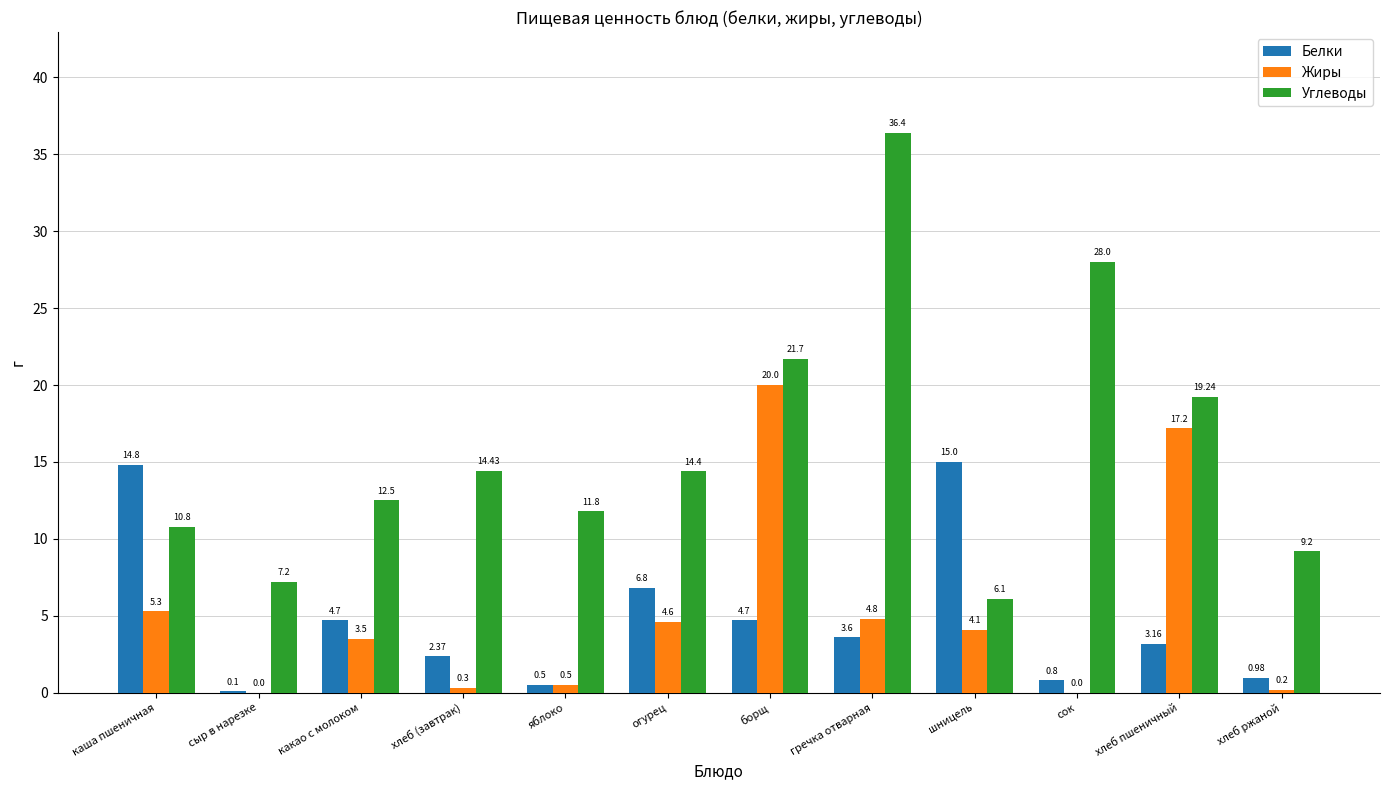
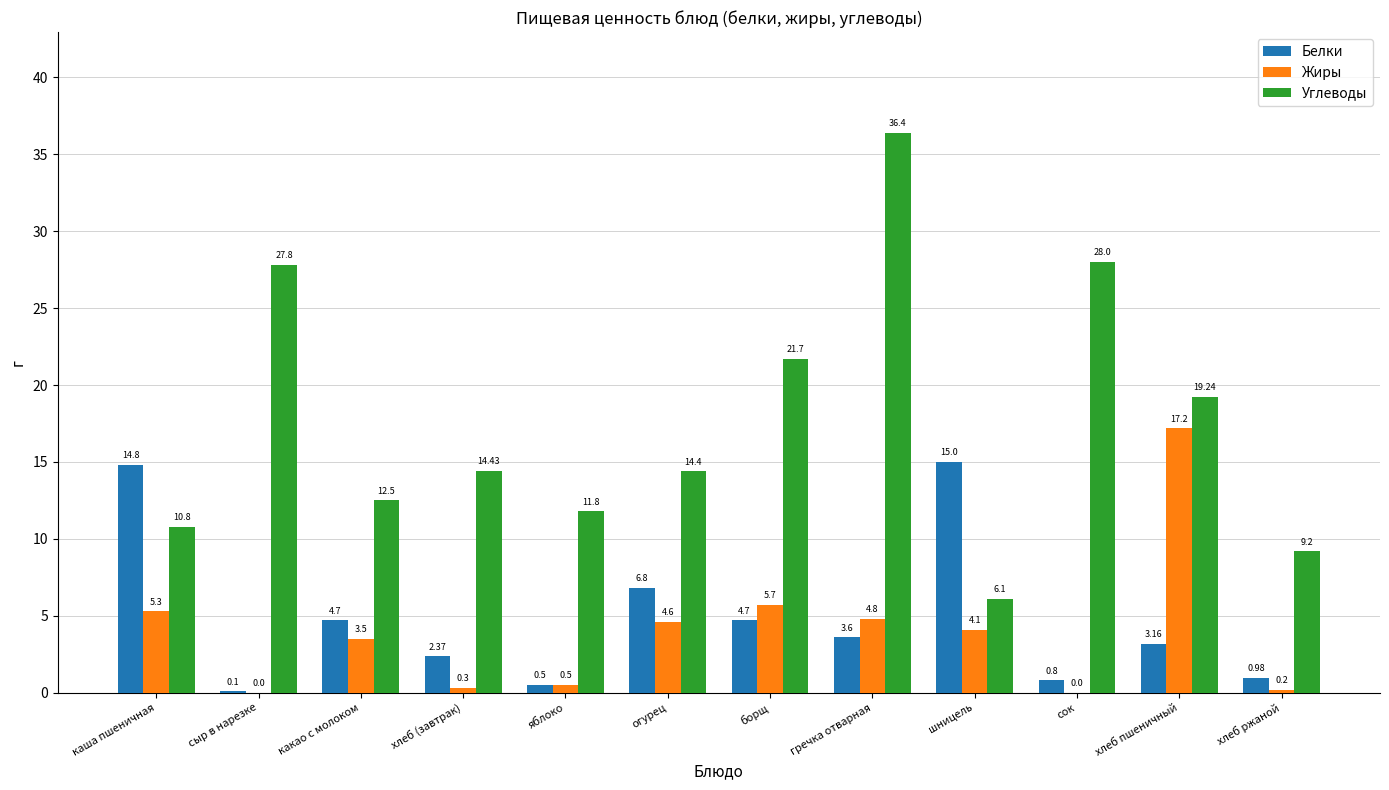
  {
    "Белки": {
      "каша пшеничная": 14.8,
      "сыр в нарезке": 0.1,
      "какао с молоком": 4.7,
      "хлеб (завтрак)": 2.37,
      "яблоко": 0.5,
      "огурец": 6.8,
      "борщ": 4.7,
      "гречка отварная": 3.6,
      "шницель": 15.0,
      "сок": 0.8,
      "хлеб пшеничный": 3.16,
      "хлеб ржаной": 0.98
    },
    "Жиры": {
      "каша пшеничная": 5.3,
      "сыр в нарезке": 0.0,
      "какао с молоком": 3.5,
      "хлеб (завтрак)": 0.3,
      "яблоко": 0.5,
      "огурец": 4.6,
-     "борщ": 20.0,
+     "борщ": 5.7,
      "гречка отварная": 4.8,
      "шницель": 4.1,
      "сок": 0.0,
      "хлеб пшеничный": 17.2,
      "хлеб ржаной": 0.2
    },
    "Углеводы": {
      "каша пшеничная": 10.8,
-     "сыр в нарезке": 7.2,
+     "сыр в нарезке": 27.8,
      "какао с молоком": 12.5,
      "хлеб (завтрак)": 14.43,
      "яблоко": 11.8,
      "огурец": 14.4,
      "борщ": 21.7,
      "гречка отварная": 36.4,
      "шницель": 6.1,
      "сок": 28.0,
      "хлеб пшеничный": 19.24,
      "хлеб ржаной": 9.2
    }
  }
